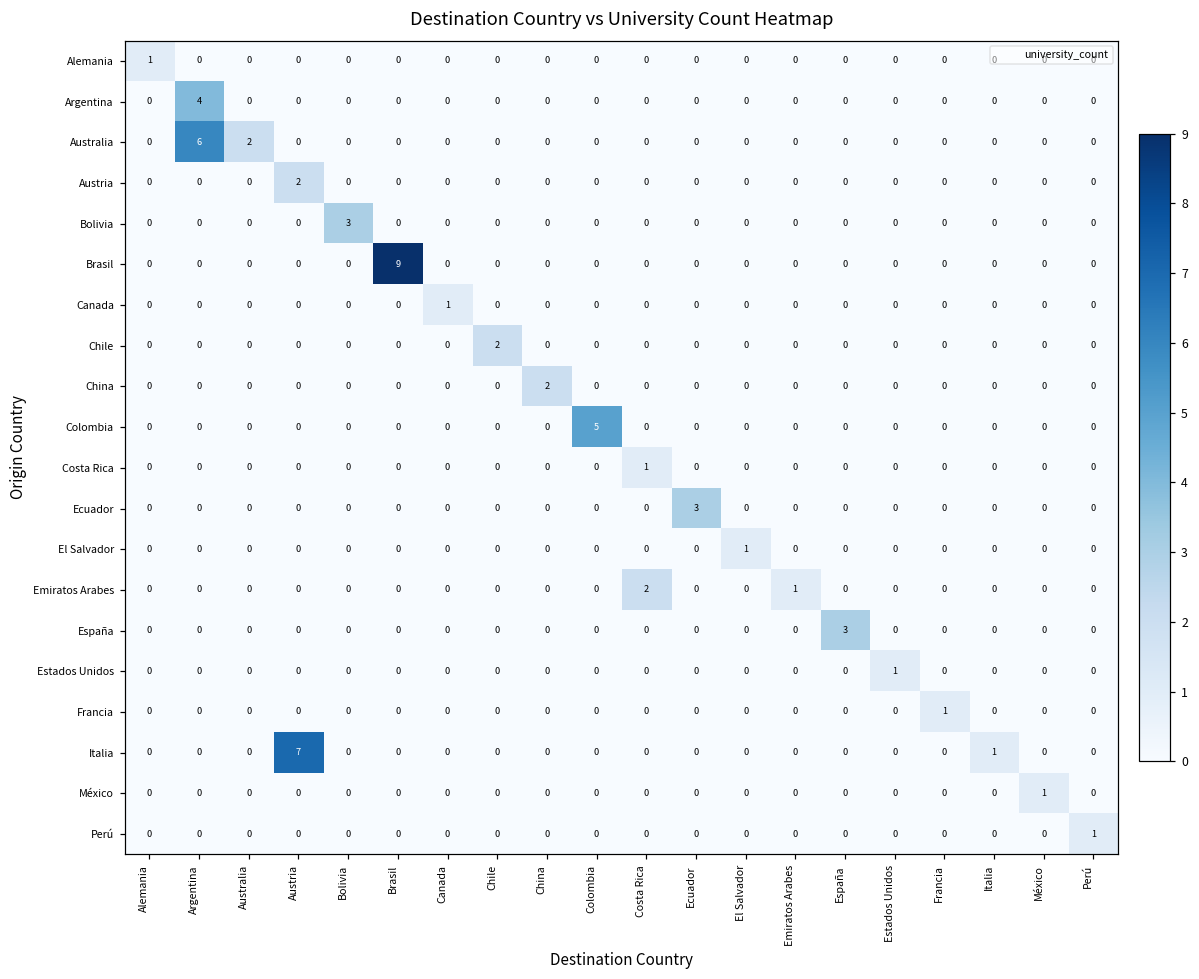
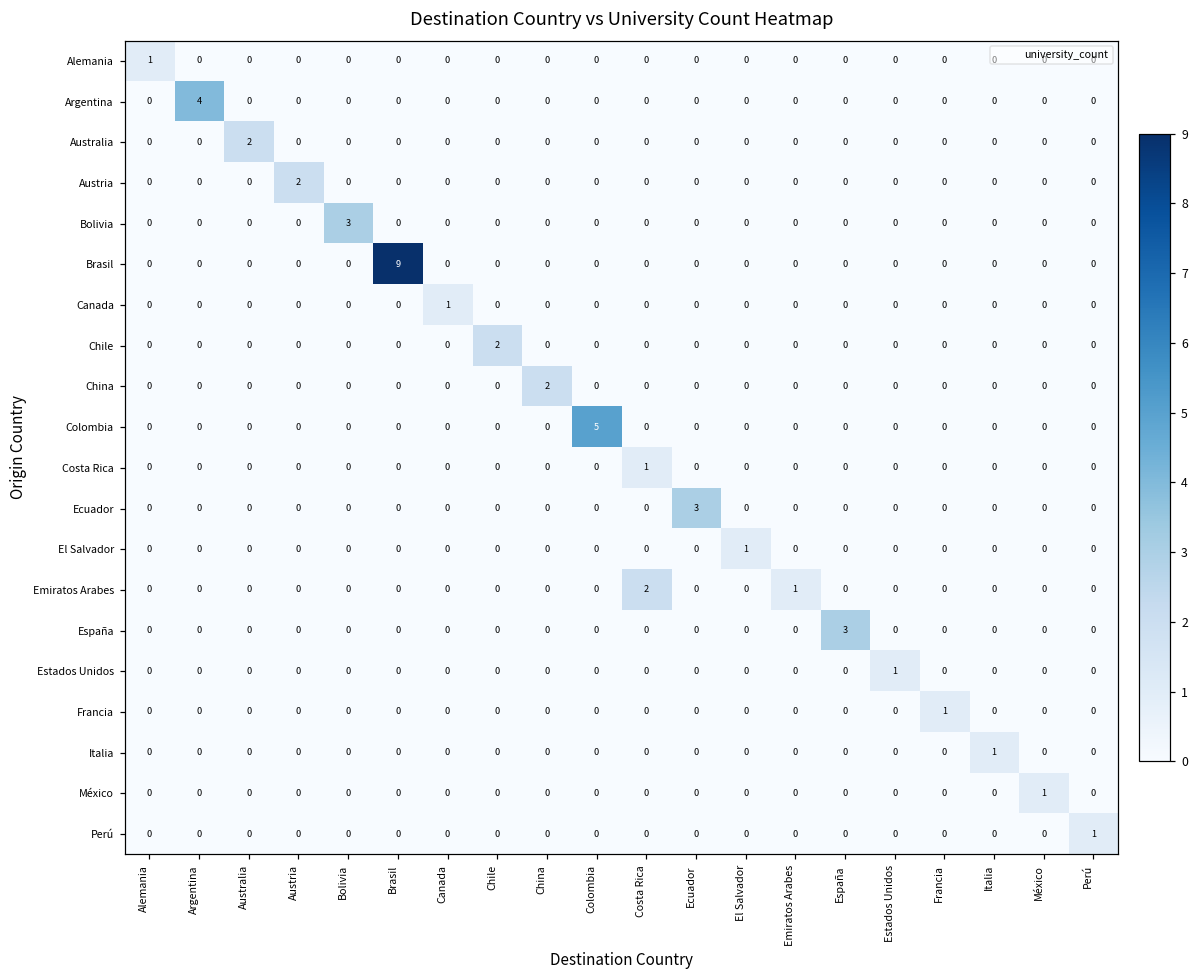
  {
    "Australia": {
      "Alemania": 0,
-     "Argentina": 6,
+     "Argentina": 0,
      "Australia": 2,
      "Austria": 0,
      "Bolivia": 0,
      "Brasil": 0,
      "Canada": 0,
      "Chile": 0,
      "China": 0,
      "Colombia": 0,
      "Costa Rica": 0,
      "Ecuador": 0,
      "El Salvador": 0,
      "Emiratos Arabes": 0,
      "España": 0,
      "Estados Unidos": 0,
      "Francia": 0,
      "Italia": 0,
      "México": 0,
      "Perú": 0
    },
    "Italia": {
      "Alemania": 0,
      "Argentina": 0,
      "Australia": 0,
-     "Austria": 7,
+     "Austria": 0,
      "Bolivia": 0,
      "Brasil": 0,
      "Canada": 0,
      "Chile": 0,
      "China": 0,
      "Colombia": 0,
      "Costa Rica": 0,
      "Ecuador": 0,
      "El Salvador": 0,
      "Emiratos Arabes": 0,
      "España": 0,
      "Estados Unidos": 0,
      "Francia": 0,
      "Italia": 1,
      "México": 0,
      "Perú": 0
    }
  }
